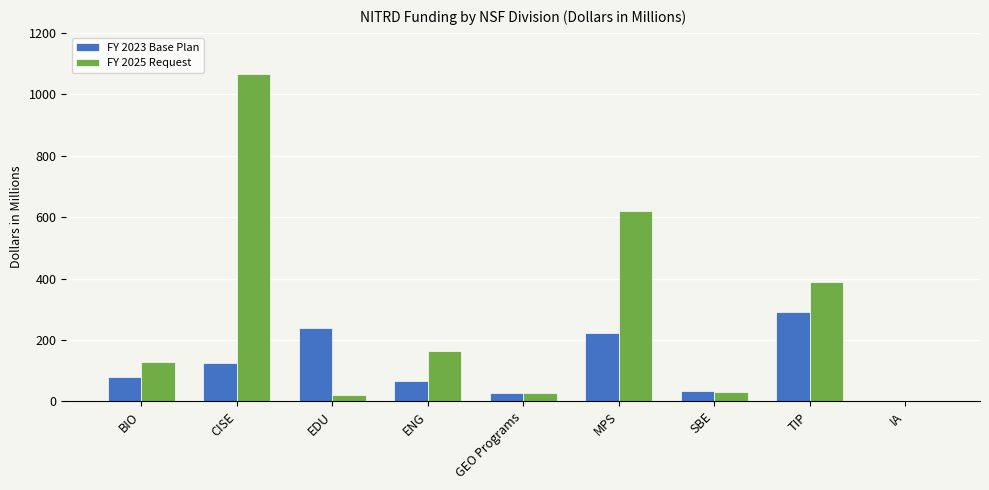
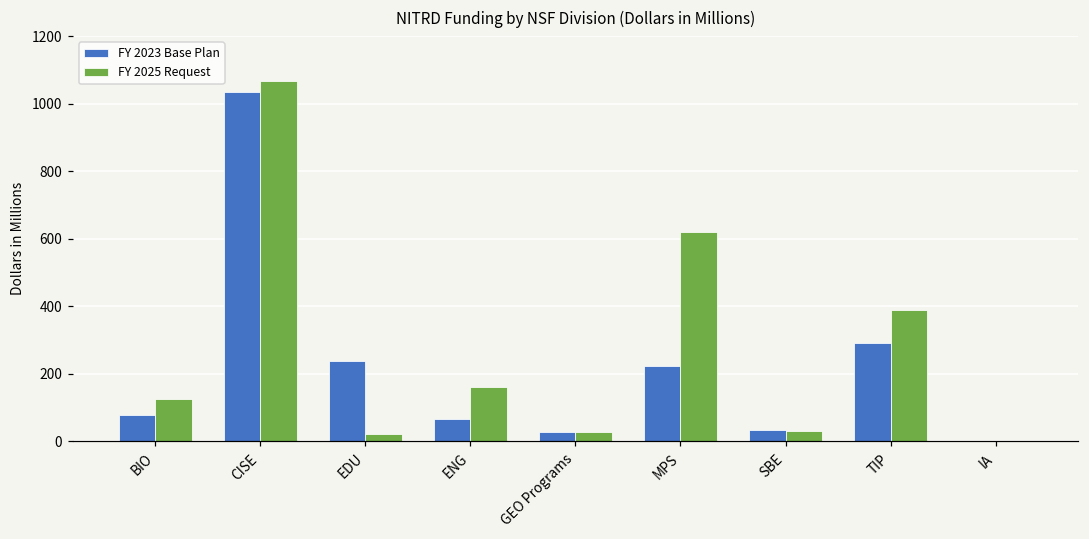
  {
    "FY 2023 Base Plan": {
      "BIO": 80,
-     "CISE": 130,
+     "CISE": 1040,
      "EDU": 240,
      "ENG": 70,
      "GEO Programs": 30,
      "MPS": 220,
      "SBE": 30,
      "TIP": 290
    },
    "FY 2025 Request": {
      "BIO": 130,
      "CISE": 1070,
      "EDU": 20,
      "ENG": 160,
      "GEO Programs": 30,
      "MPS": 620,
      "SBE": 30,
      "TIP": 390
    }
  }
